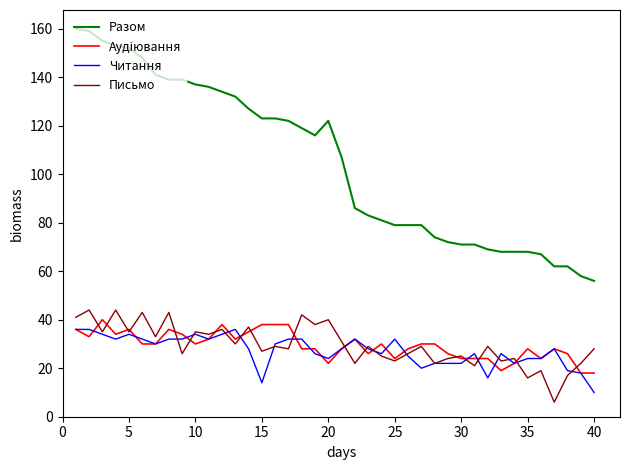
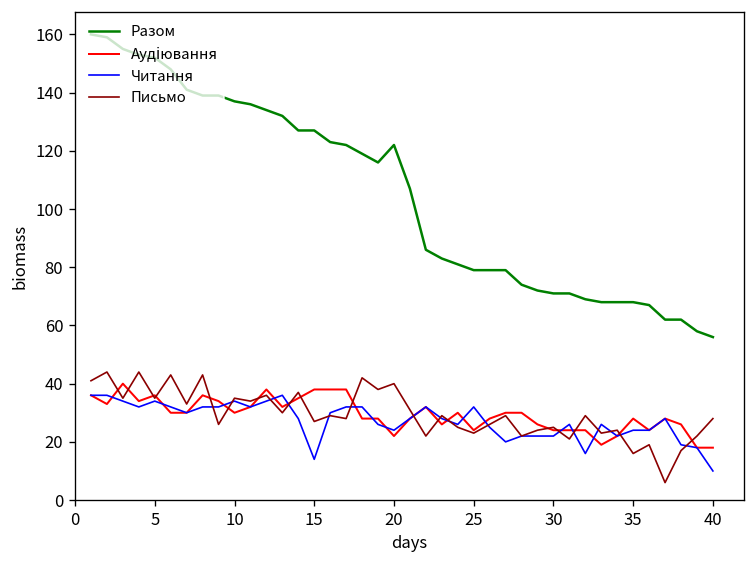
  {
    "Разом": {
      "10": 137,
-     "15": 123,
+     "15": 127,
      "20": 122,
      "25": 79,
      "30": 71,
      "35": 68,
      "40": 56
    },
    "Аудіювання": {
      "10": 30,
      "15": 38,
      "20": 22,
      "35": 28,
      "40": 18
    },
    "Читання": {
      "15": 14,
      "20": 24,
      "25": 32,
      "30": 22,
      "35": 24,
      "40": 10
    },
    "Письмо": {
      "15": 27,
      "20": 40,
      "35": 16,
      "40": 28
    }
  }
